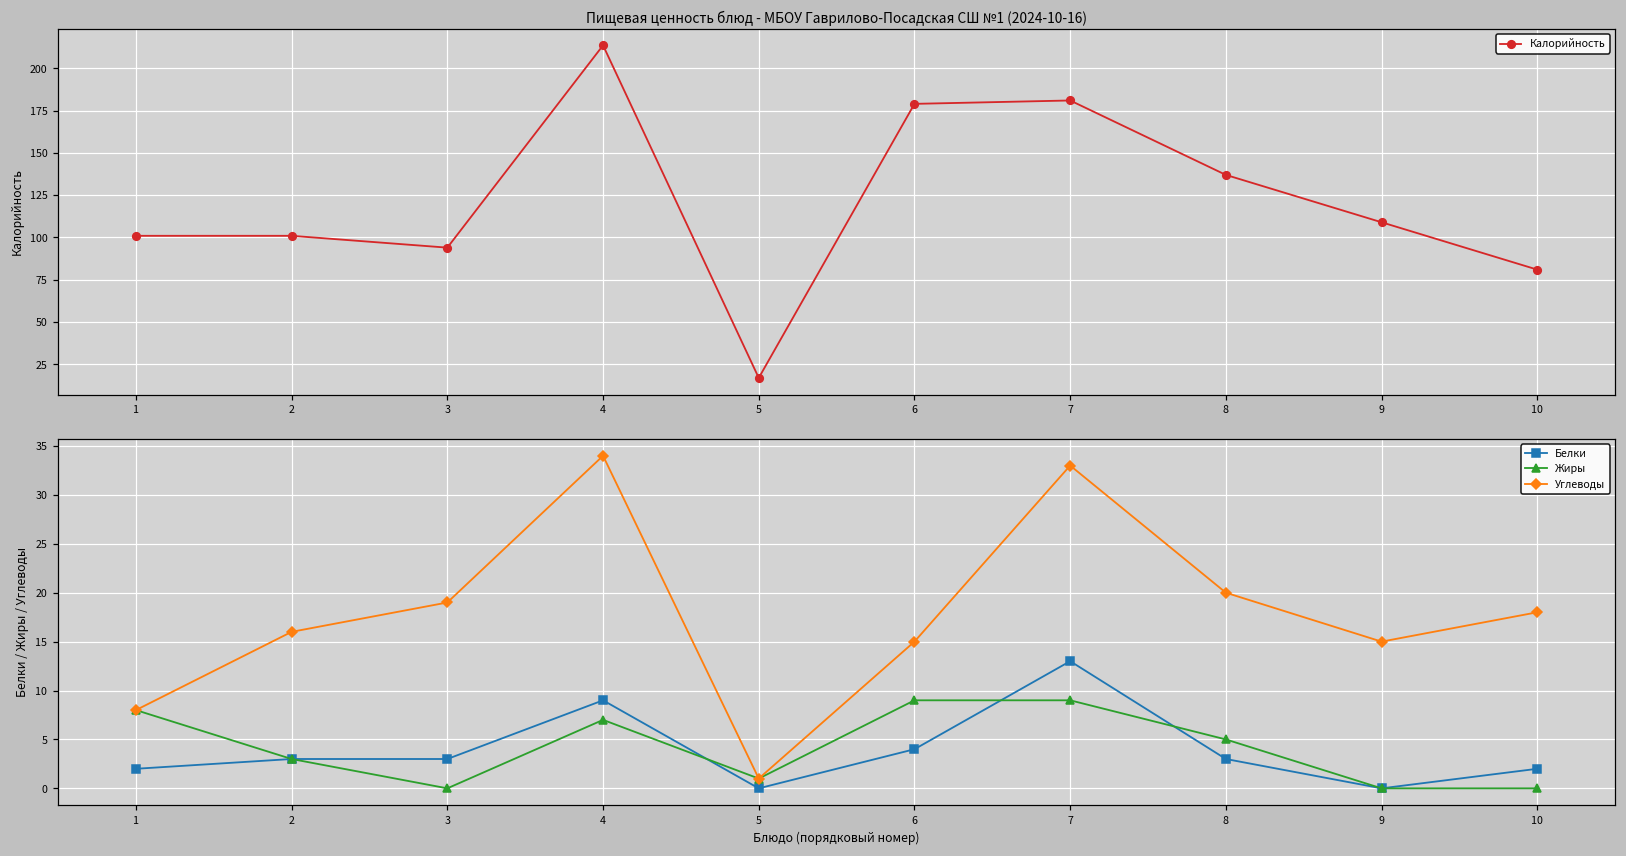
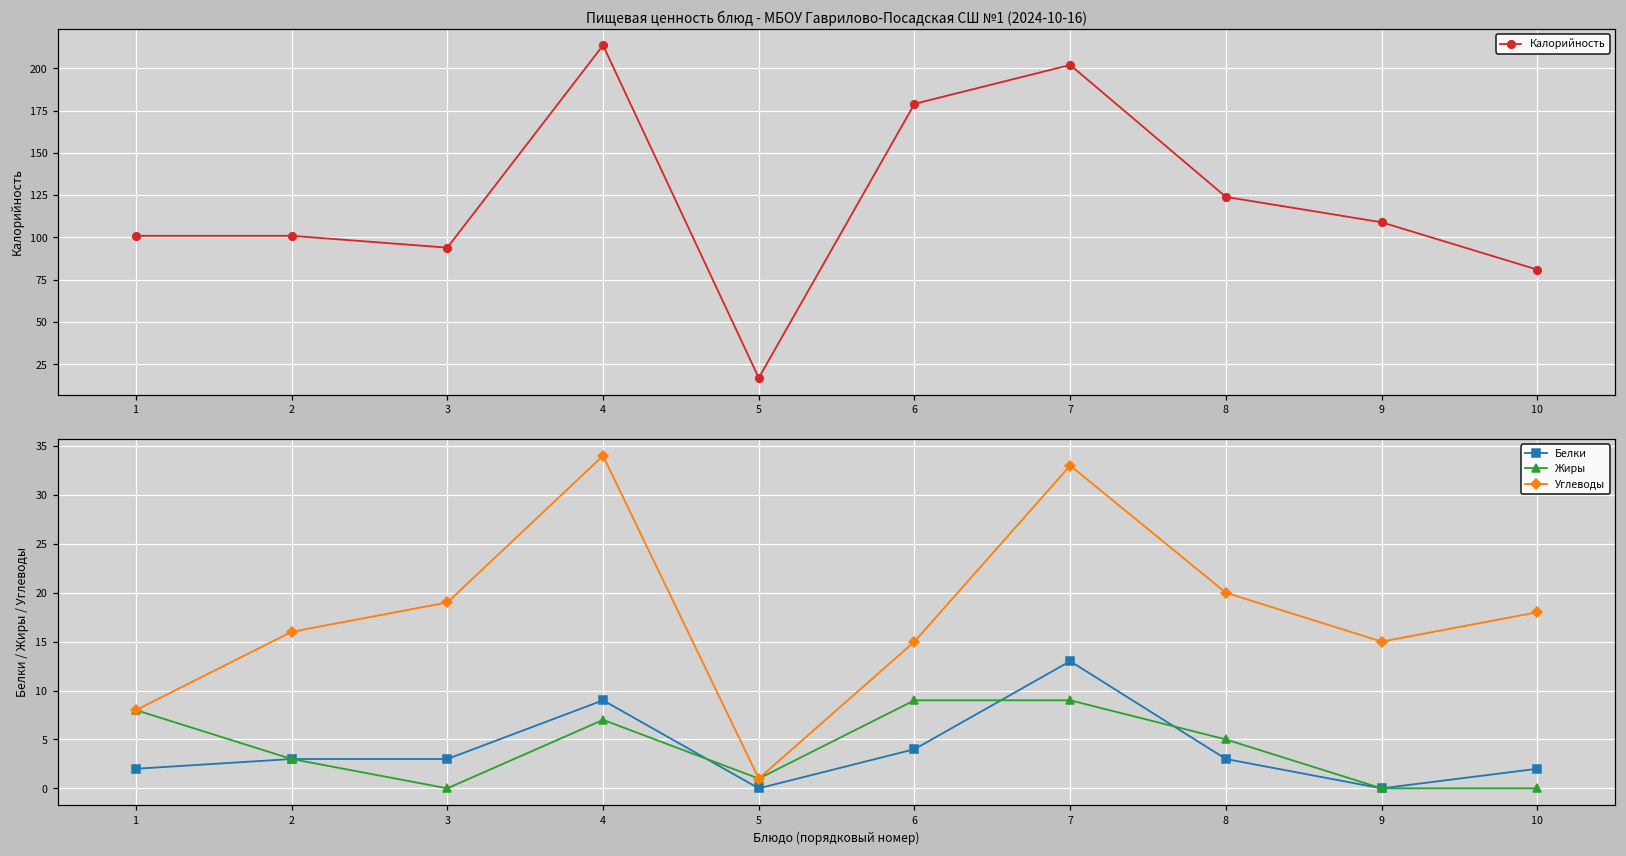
  {
    "Пищевая ценность блюд - МБОУ Гаврилово-Посадская СШ №1 (2024-10-16)": {
      "1": 101,
      "2": 101,
      "3": 94,
      "4": 214,
      "5": 17,
      "6": 179,
-     "7": 181,
-     "8": 137,
+     "7": 202,
+     "8": 124,
      "9": 109,
      "10": 81
    }
  }
